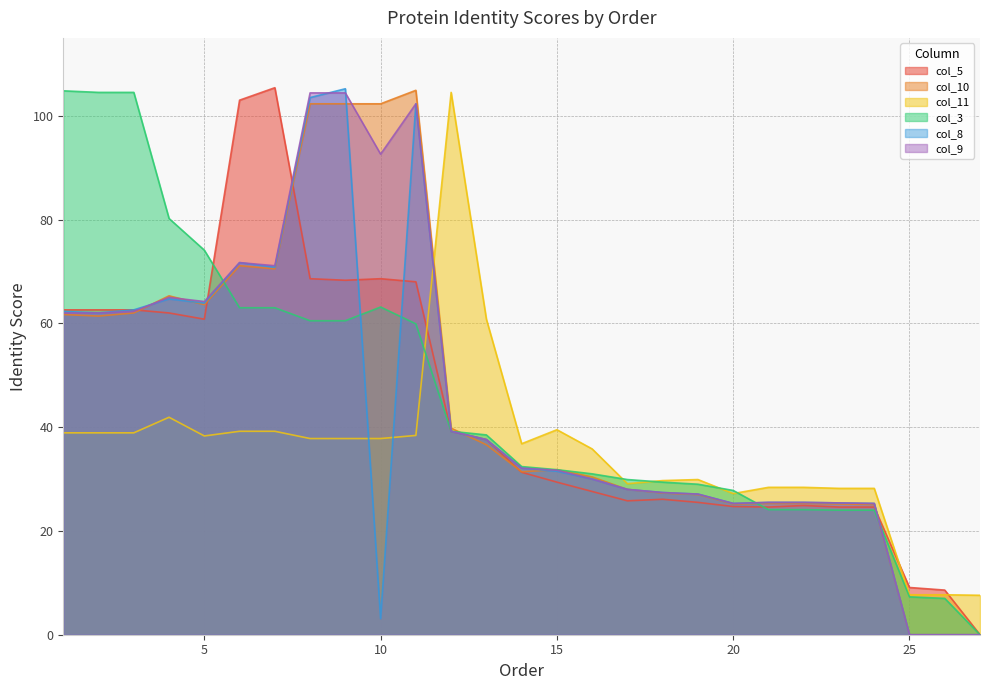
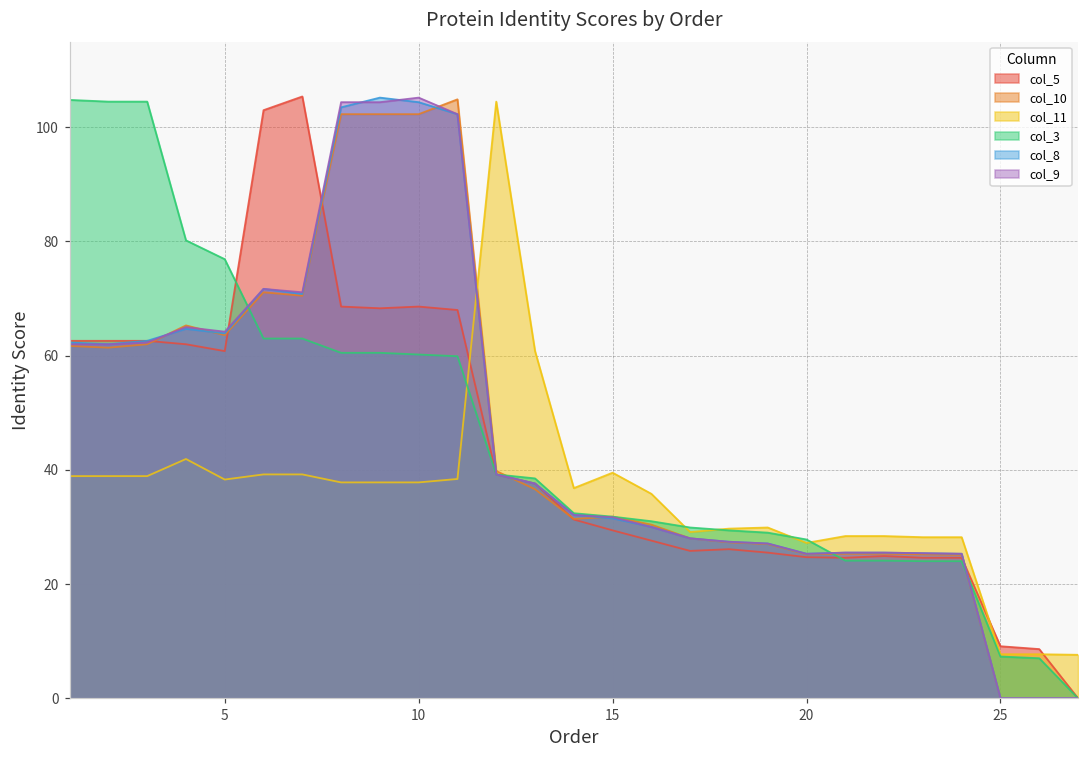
  {
    "col_3": {
-     "5": 74,
-     "10": 63,
+     "5": 77,
+     "10": 60,
      "20": 28
    },
    "col_8": {
-     "10": 3
+     "10": 104
    },
    "col_9": {
-     "10": 93
+     "10": 105
    }
  }
